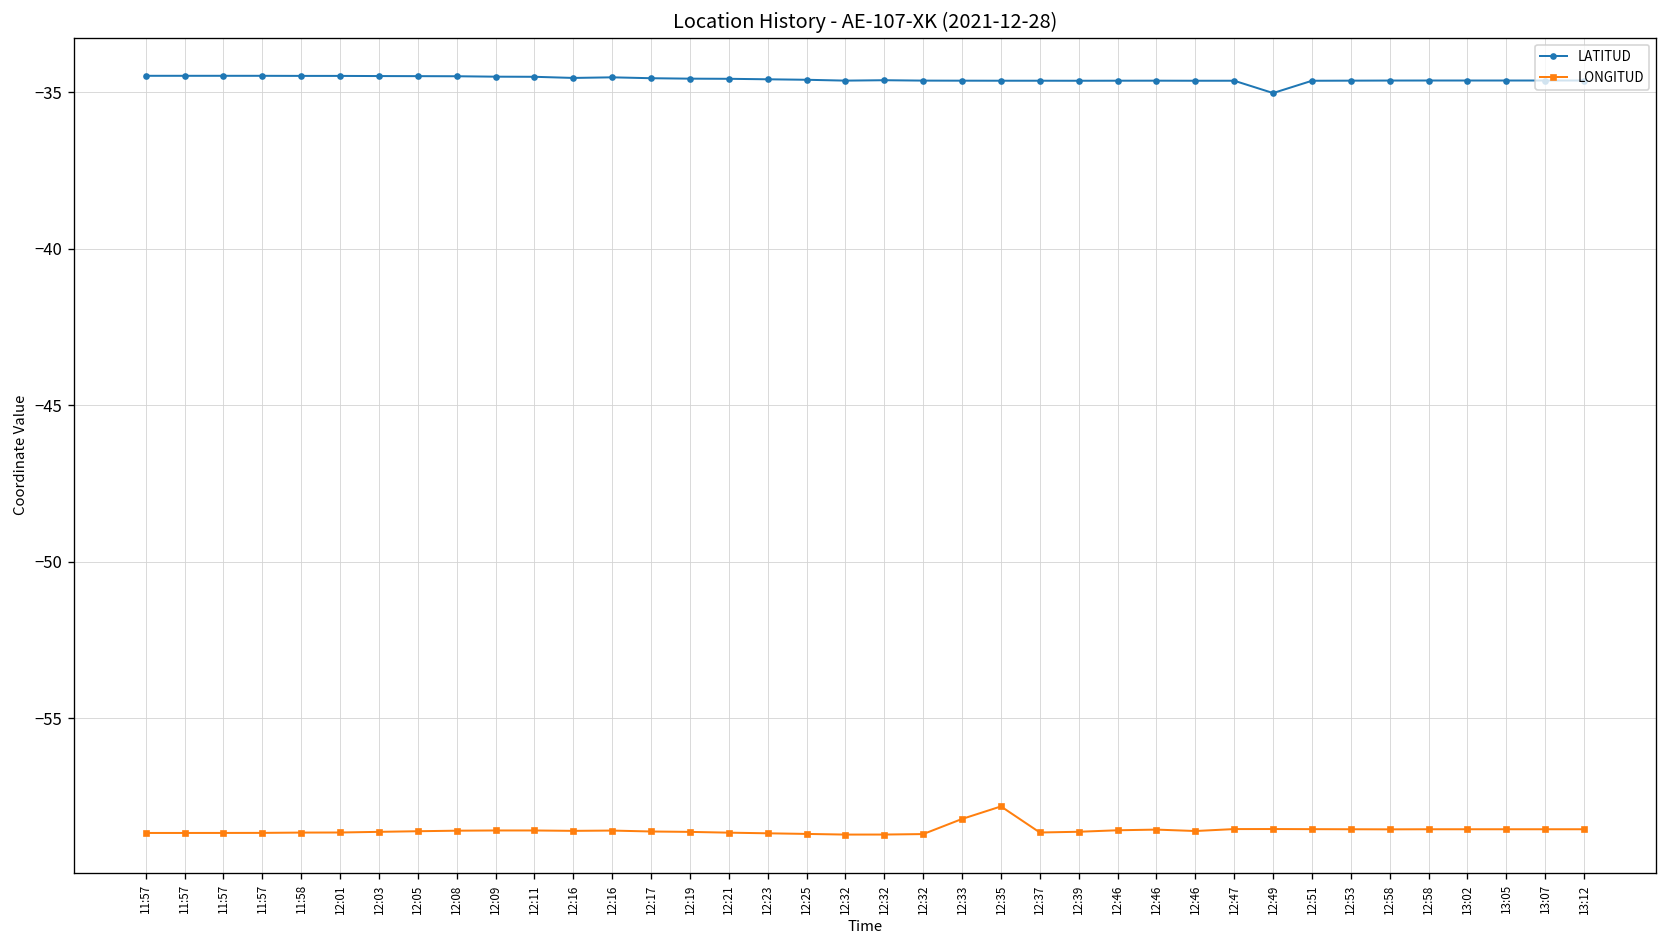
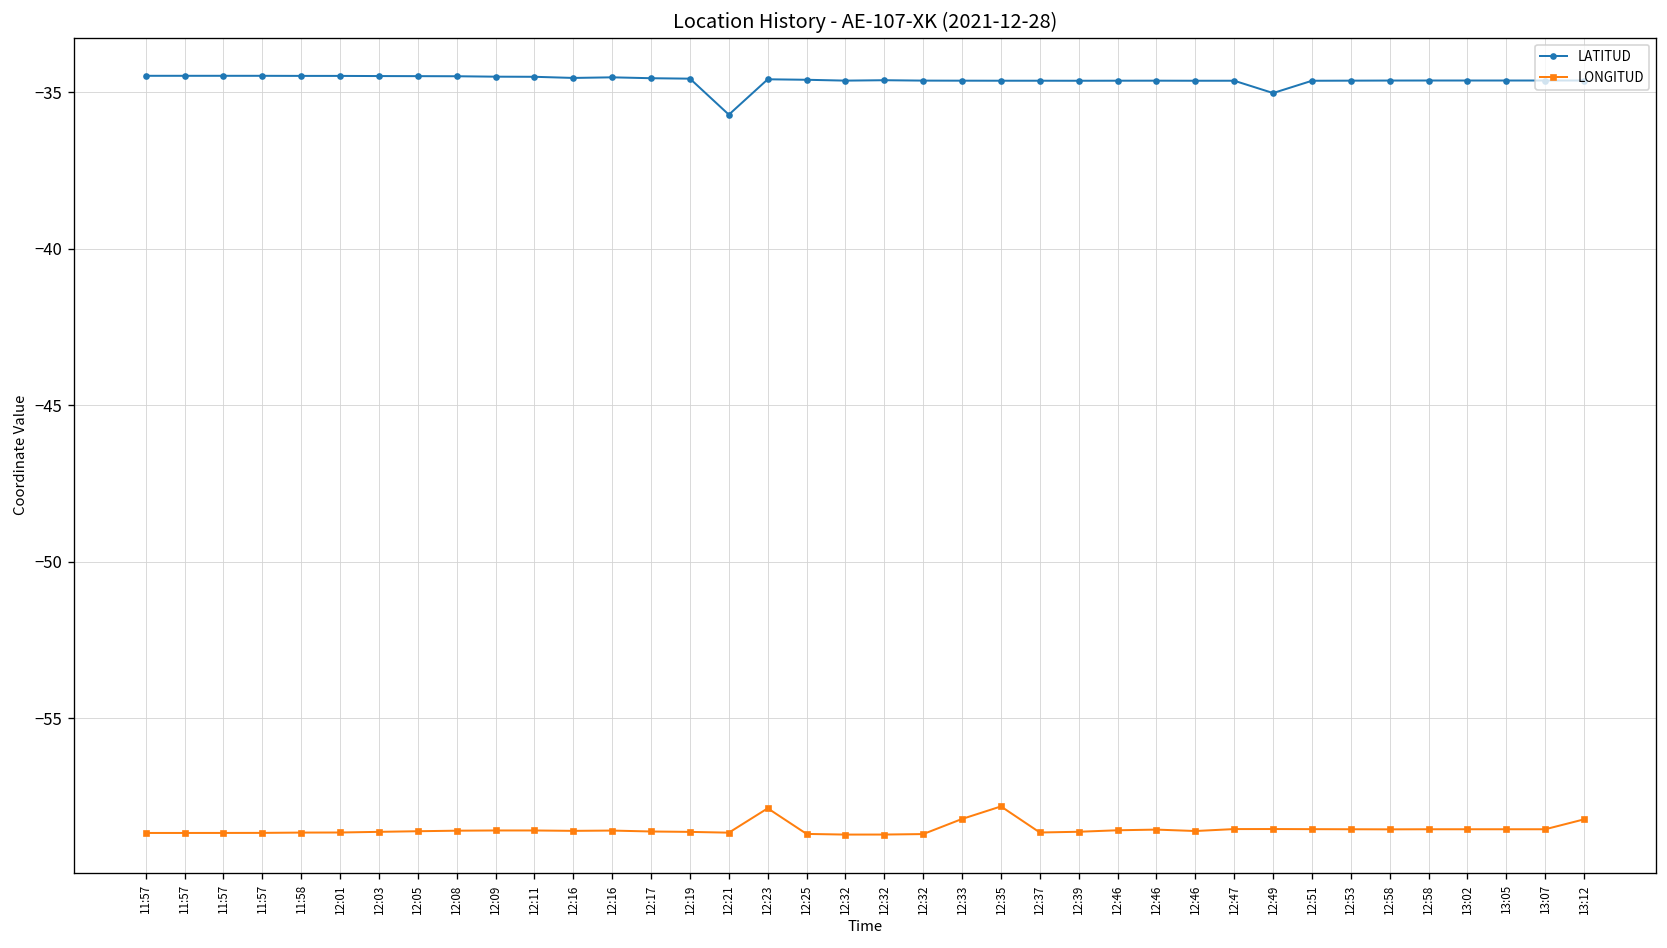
  {
    "LATITUD": {
      "11:58": -34.5,
      "12:01": -34.5,
      "12:03": -34.5,
      "12:05": -34.5,
      "12:08": -34.5,
      "12:09": -34.5,
      "12:11": -34.5,
      "12:17": -34.6,
      "12:19": -34.6,
-     "12:21": -34.6,
+     "12:21": -35.7,
      "12:23": -34.6,
      "12:25": -34.6,
      "12:33": -34.6,
      "12:35": -34.6,
      "12:37": -34.6,
      "12:39": -34.6,
      "12:47": -34.6,
      "12:49": -35.0,
      "12:51": -34.6,
      "12:53": -34.6,
      "13:02": -34.6,
      "13:05": -34.6
    },
    "LONGITUD": {
      "11:58": -58.7,
      "12:01": -58.7,
      "12:03": -58.6,
      "12:05": -58.6,
      "12:08": -58.6,
      "12:09": -58.6,
      "12:11": -58.6,
      "12:17": -58.6,
      "12:19": -58.6,
      "12:21": -58.7,
-     "12:23": -58.7,
+     "12:23": -57.9,
      "12:25": -58.7,
      "12:33": -58.2,
      "12:35": -57.8,
      "12:37": -58.7,
      "12:39": -58.6,
      "12:47": -58.5,
      "12:49": -58.5,
      "12:51": -58.5,
      "12:53": -58.6,
      "13:02": -58.6,
      "13:05": -58.6,
      "13:07": -58.6,
-     "13:12": -58.6
+     "13:12": -58.2
    }
  }
